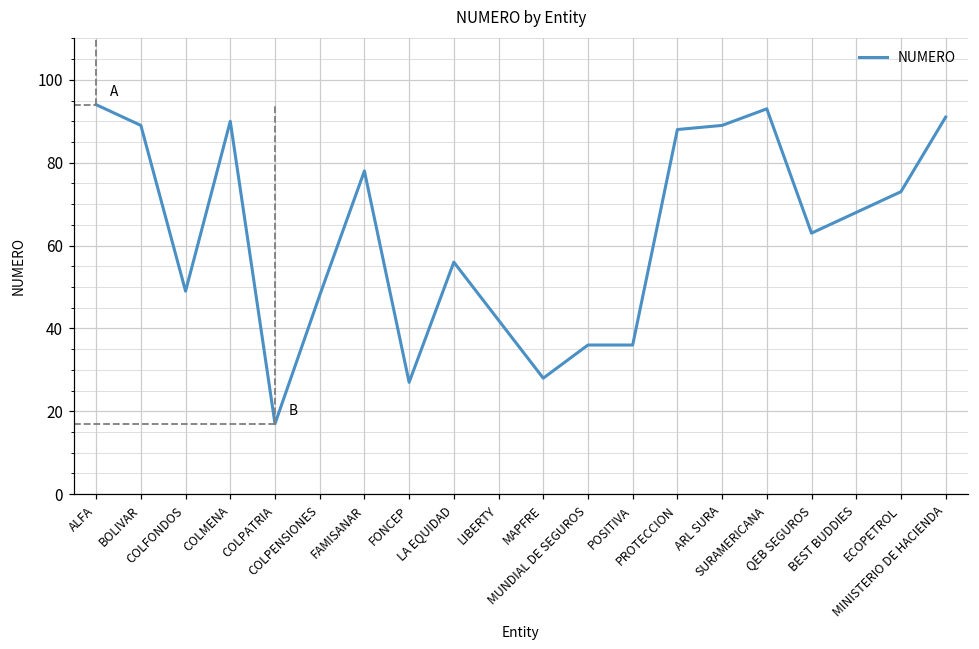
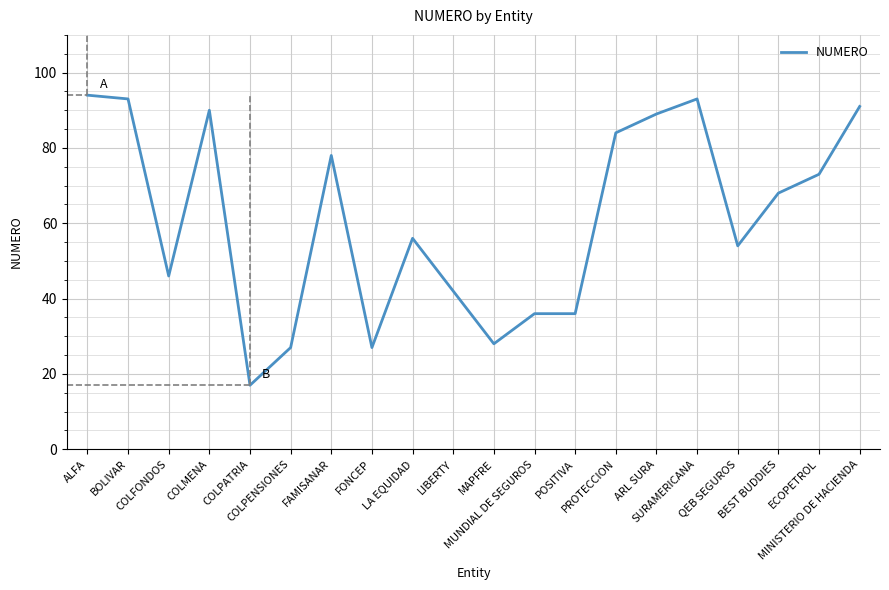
  {
    "ALFA": 94,
-   "BOLIVAR": 89,
-   "COLFONDOS": 49,
+   "BOLIVAR": 93,
+   "COLFONDOS": 46,
    "COLMENA": 90,
    "COLPATRIA": 17,
-   "COLPENSIONES": 48,
+   "COLPENSIONES": 27,
    "FAMISANAR": 78,
    "FONCEP": 27,
    "LA EQUIDAD": 56,
    "LIBERTY": 42,
    "MAPFRE": 28,
    "MUNDIAL DE SEGUROS": 36,
    "POSITIVA": 36,
-   "PROTECCION": 88,
+   "PROTECCION": 84,
    "ARL SURA": 89,
    "SURAMERICANA": 93,
-   "QEB SEGUROS": 63,
+   "QEB SEGUROS": 54,
    "BEST BUDDIES": 68,
    "ECOPETROL": 73,
    "MINISTERIO DE HACIENDA": 91
  }
